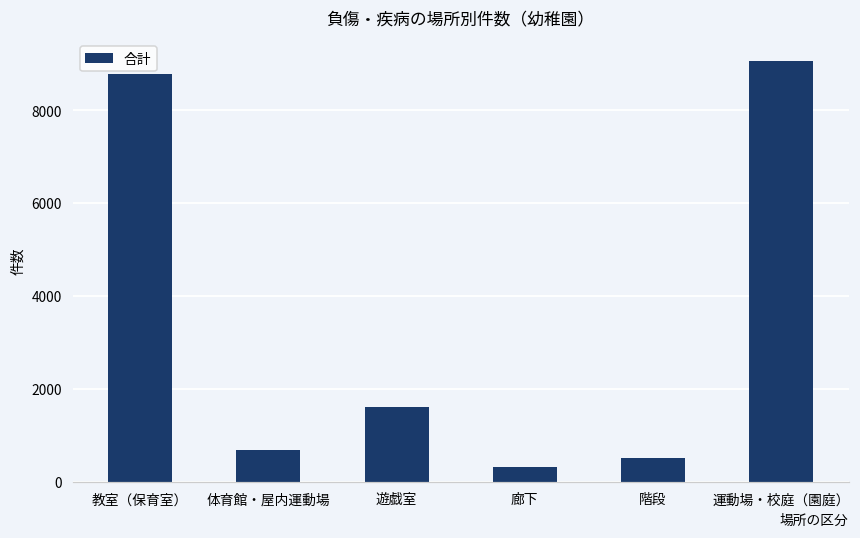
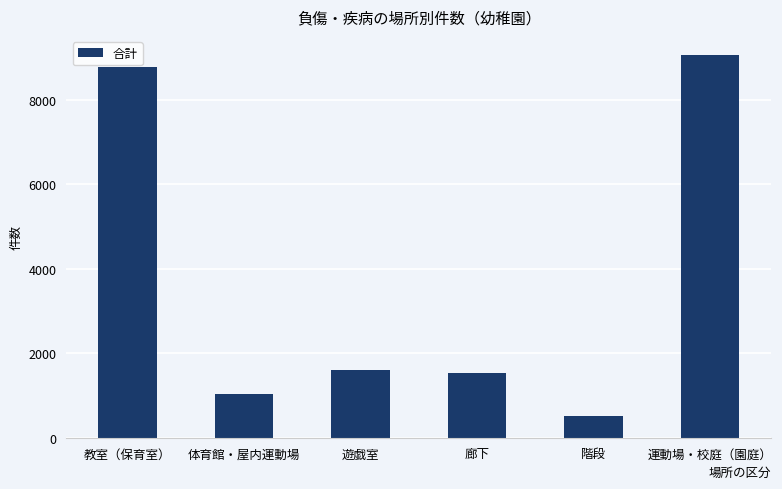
  {
    "教室（保育室）": 8800,
-   "体育館・屋内運動場": 700,
+   "体育館・屋内運動場": 1000,
    "遊戯室": 1600,
-   "廊下": 300,
+   "廊下": 1500,
    "階段": 500,
    "運動場・校庭（園庭）": 9100
  }
